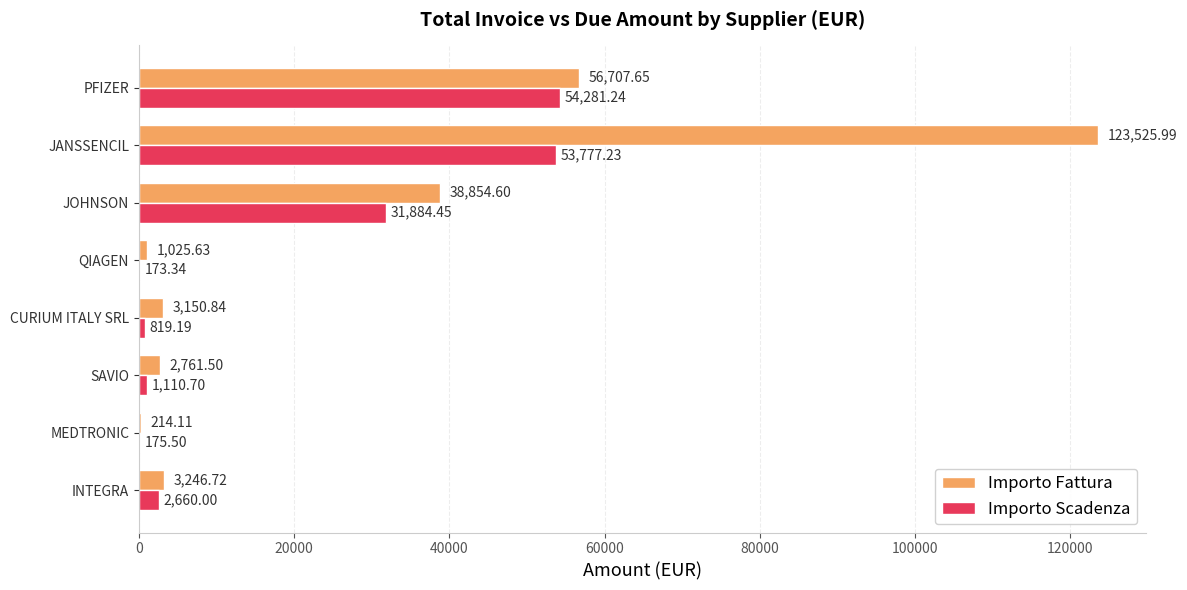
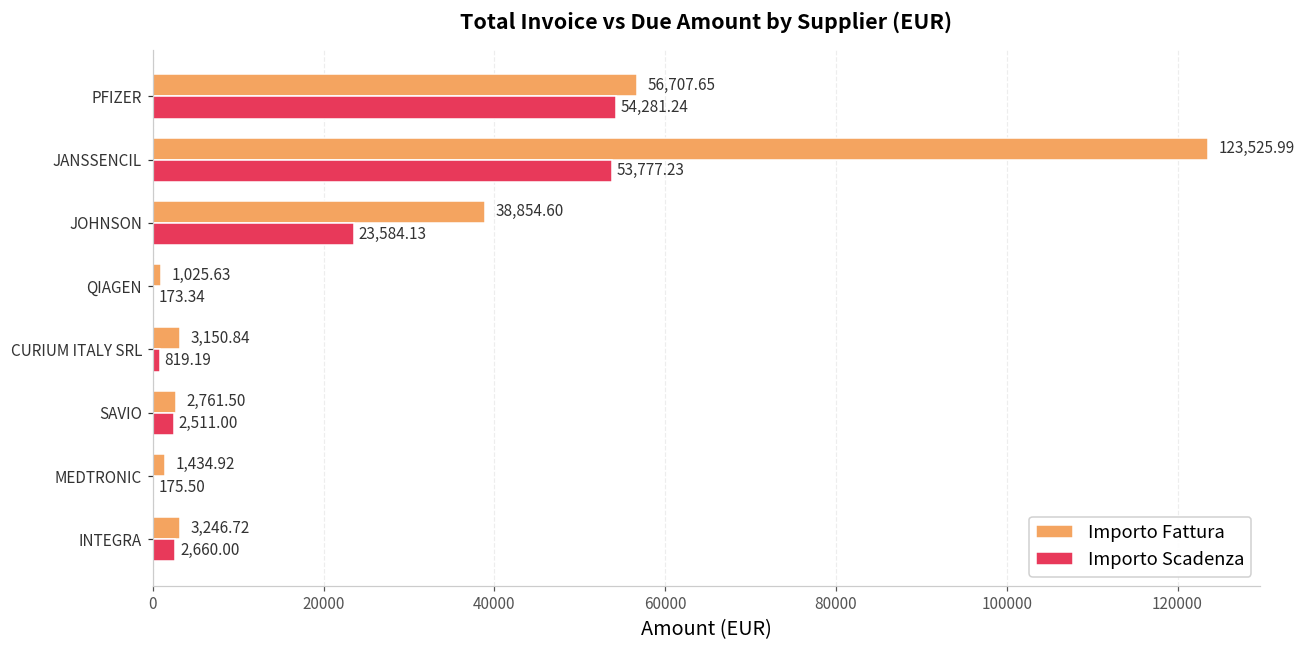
  {
    "Importo Fattura": {
      "PFIZER": "56,707.65",
      "JANSSENCIL": "123,525.99",
      "JOHNSON": "38,854.60",
      "QIAGEN": "1,025.63",
      "CURIUM ITALY SRL": "3,150.84",
      "SAVIO": "2,761.50",
-     "MEDTRONIC": "214.11",
+     "MEDTRONIC": "1,434.92",
      "INTEGRA": "3,246.72"
    },
    "Importo Scadenza": {
      "PFIZER": "54,281.24",
      "JANSSENCIL": "53,777.23",
-     "JOHNSON": "31,884.45",
+     "JOHNSON": "23,584.13",
      "QIAGEN": "173.34",
      "CURIUM ITALY SRL": "819.19",
-     "SAVIO": "1,110.70",
+     "SAVIO": "2,511.00",
      "MEDTRONIC": "175.50",
      "INTEGRA": "2,660.00"
    }
  }
